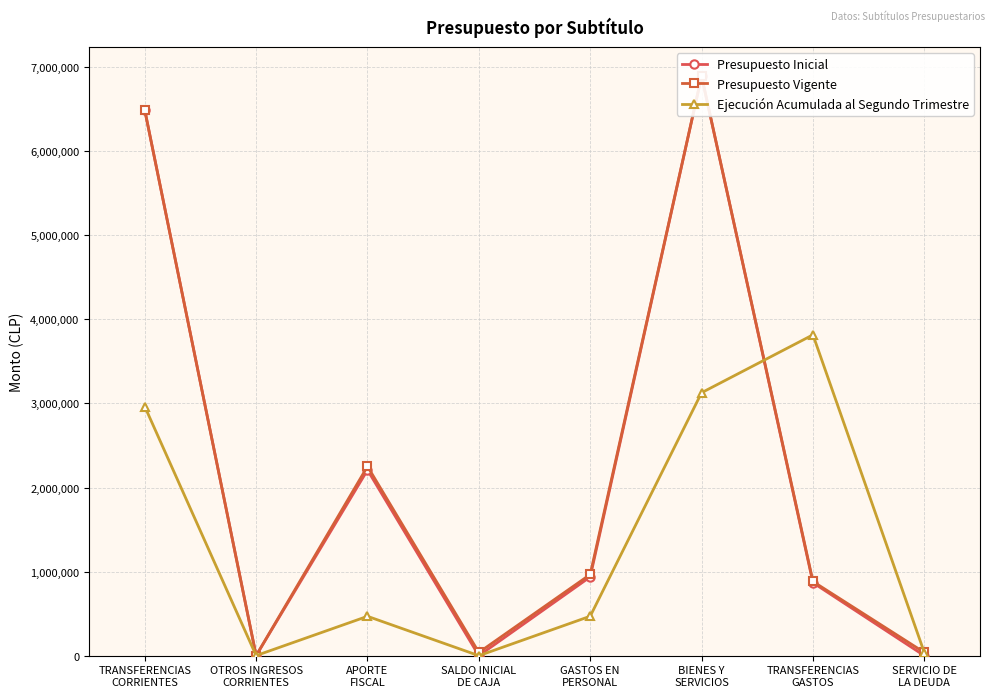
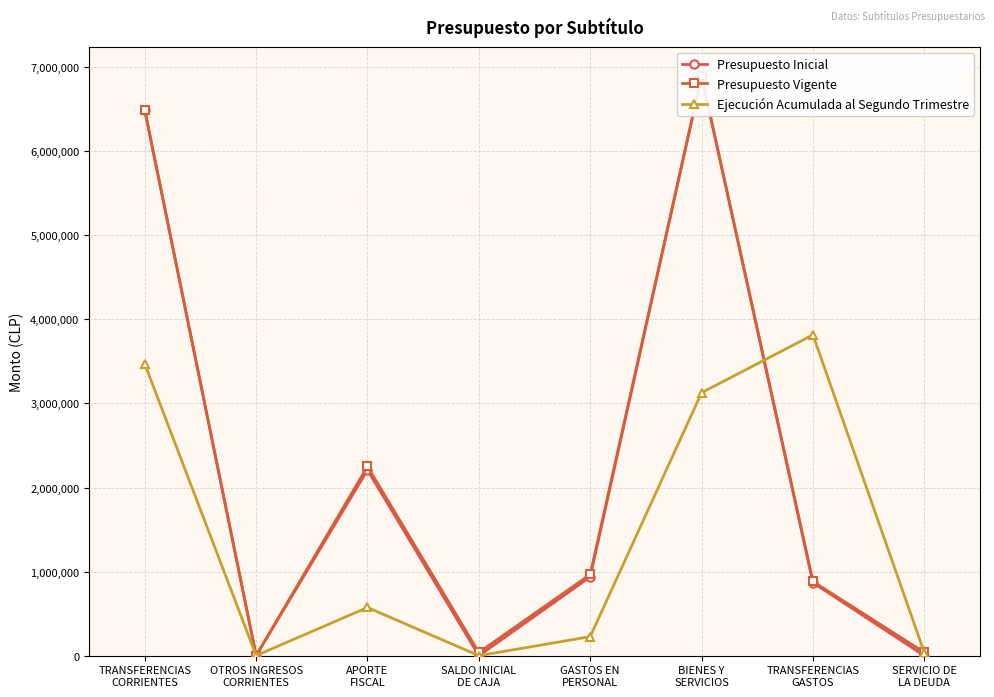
  {
    "Ejecución Acumulada al Segundo Trimestre": {
-     "TRANSFERENCIAS CORRIENTES": "3,000,000",
-     "APORTE FISCAL": "500,000",
-     "GASTOS EN PERSONAL": "500,000",
+     "TRANSFERENCIAS CORRIENTES": "3,500,000",
+     "APORTE FISCAL": "600,000",
+     "GASTOS EN PERSONAL": "200,000",
      "BIENES Y SERVICIOS": "3,100,000",
      "TRANSFERENCIAS GASTOS": "3,800,000"
    }
  }
